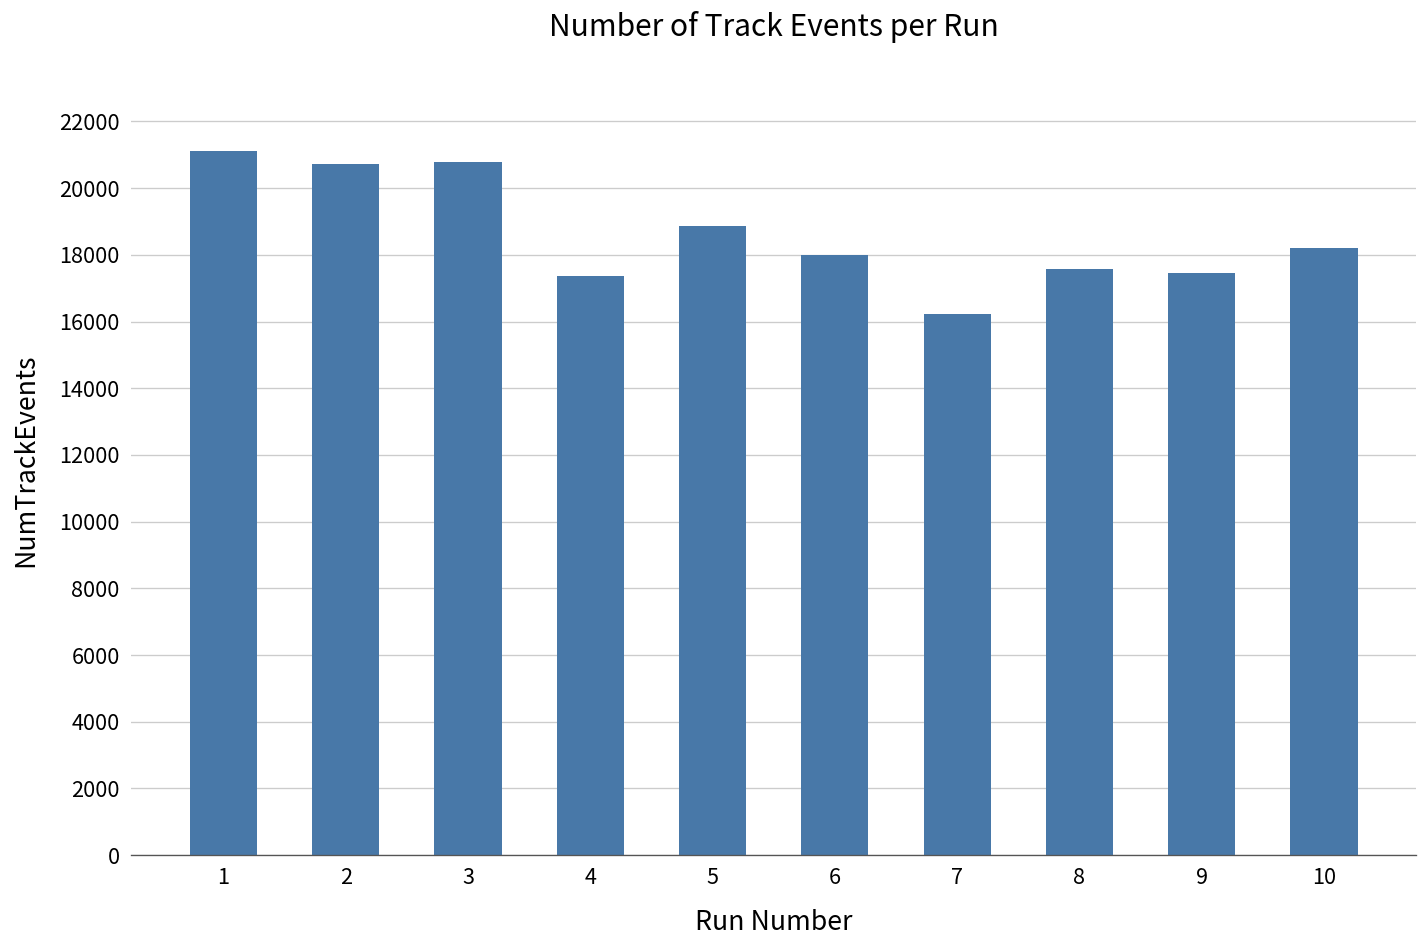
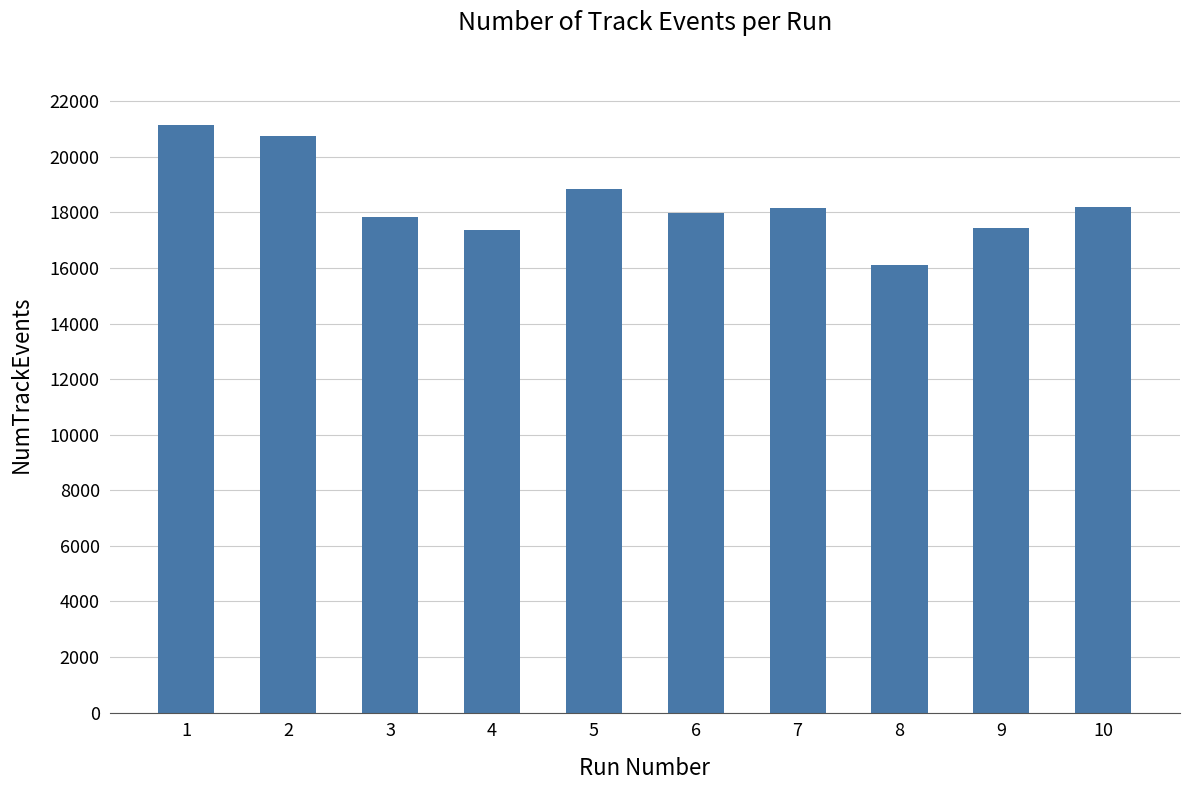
  {
    "1": 21100,
    "2": 20700,
-   "3": 20800,
+   "3": 17800,
    "4": 17400,
    "5": 18900,
    "6": 18000,
-   "7": 16200,
-   "8": 17600,
+   "7": 18200,
+   "8": 16100,
    "9": 17400,
    "10": 18200
  }
